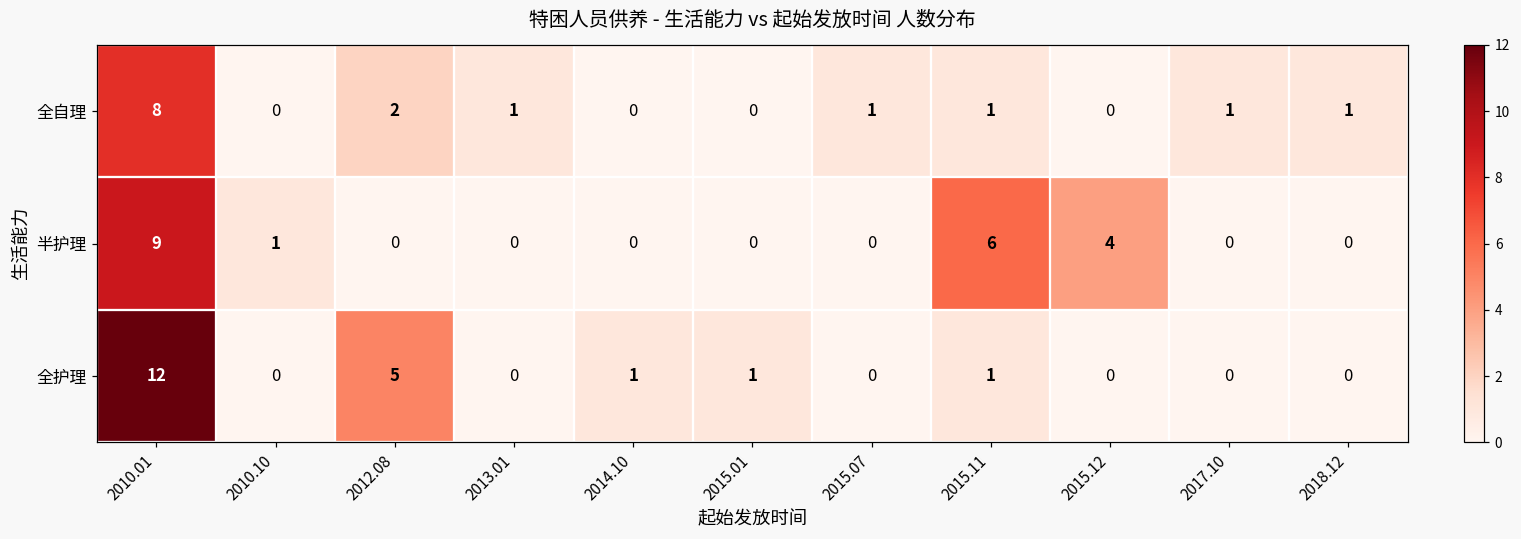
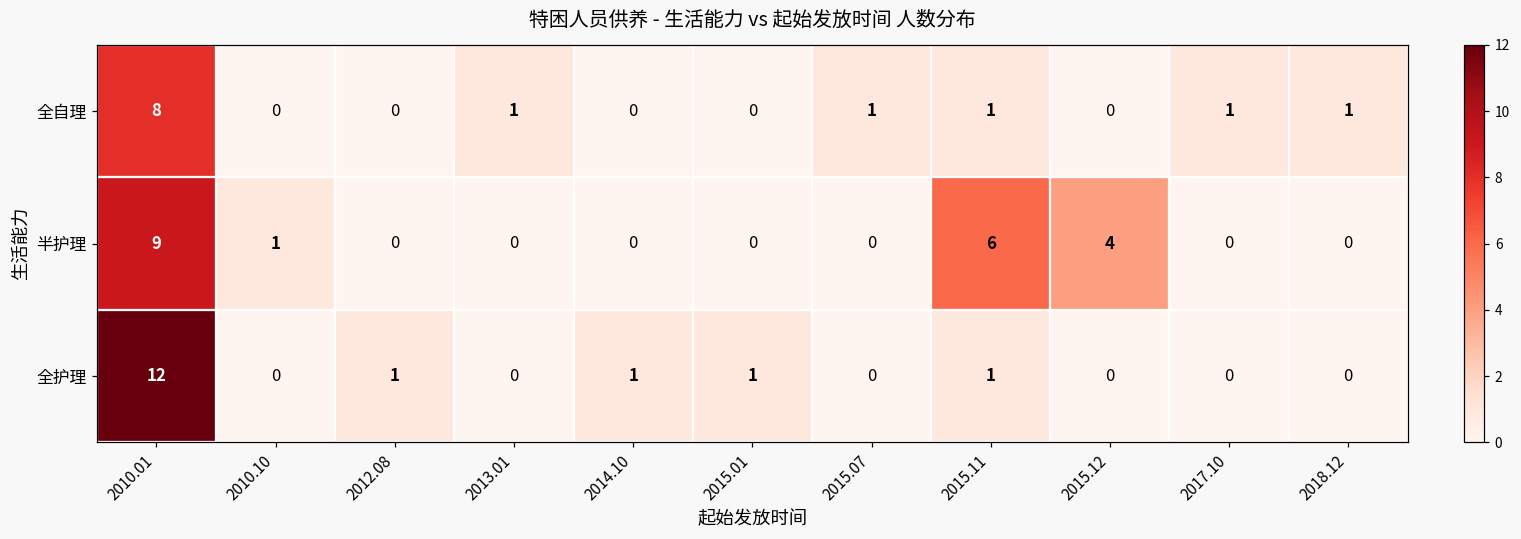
  {
    "全自理": {
      "2010.01": 8,
      "2010.10": 0,
-     "2012.08": 2,
+     "2012.08": 0,
      "2013.01": 1,
      "2014.10": 0,
      "2015.01": 0,
      "2015.07": 1,
      "2015.11": 1,
      "2015.12": 0,
      "2017.10": 1,
      "2018.12": 1
    },
    "半护理": {
      "2010.01": 9,
      "2010.10": 1,
      "2012.08": 0,
      "2013.01": 0,
      "2014.10": 0,
      "2015.01": 0,
      "2015.07": 0,
      "2015.11": 6,
      "2015.12": 4,
      "2017.10": 0,
      "2018.12": 0
    },
    "全护理": {
      "2010.01": 12,
      "2010.10": 0,
-     "2012.08": 5,
+     "2012.08": 1,
      "2013.01": 0,
      "2014.10": 1,
      "2015.01": 1,
      "2015.07": 0,
      "2015.11": 1,
      "2015.12": 0,
      "2017.10": 0,
      "2018.12": 0
    }
  }
